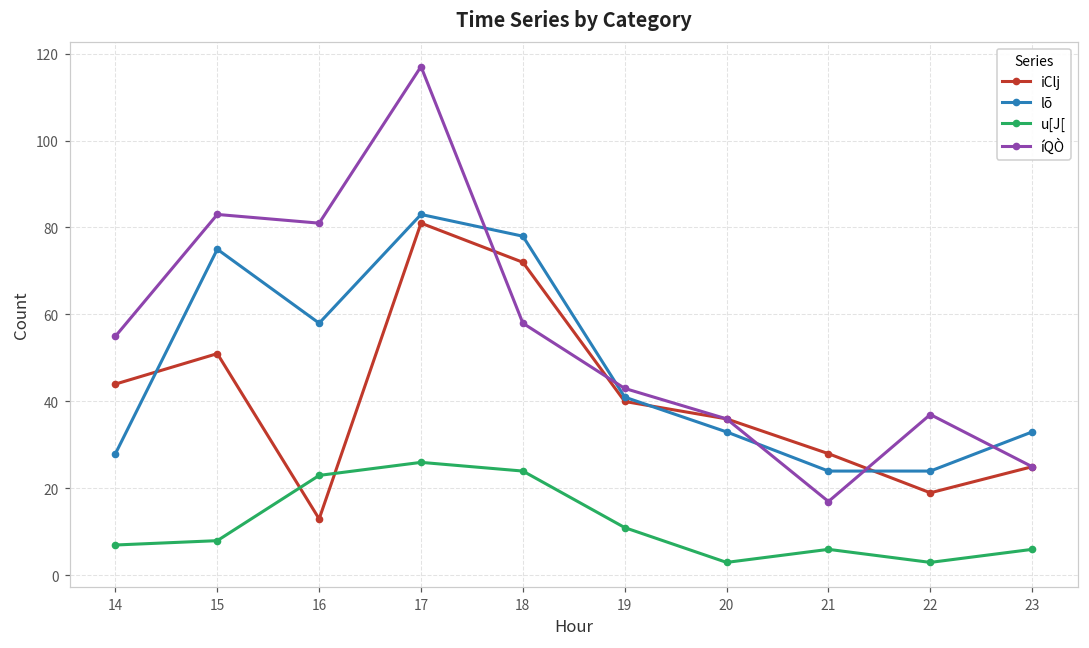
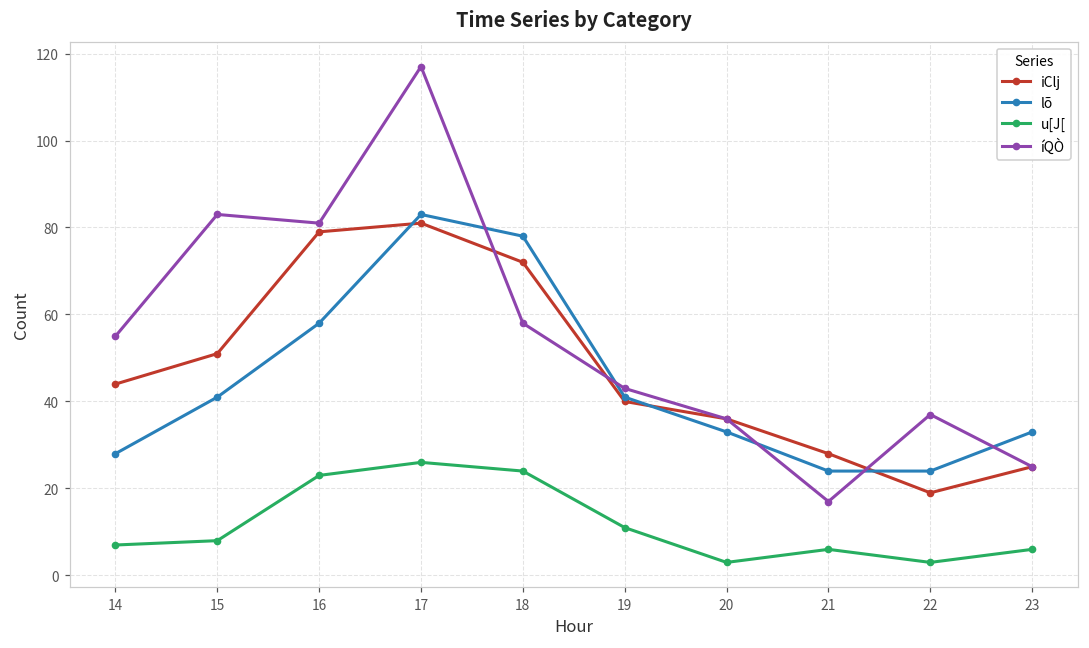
  {
    "iClj": {
      "14": 44,
      "15": 51,
-     "16": 13,
+     "16": 79,
      "17": 81,
      "18": 72,
      "19": 40,
      "21": 28,
      "22": 19
    },
    "lõ": {
      "14": 28,
-     "15": 75,
+     "15": 41,
      "16": 58,
      "17": 83,
      "18": 78,
      "19": 41,
      "20": 33,
      "21": 24,
      "22": 24,
      "23": 33
    },
    "u[J[": {
      "14": 7,
      "15": 8,
      "16": 23,
      "17": 26,
      "18": 24,
      "19": 11,
      "20": 3,
      "21": 6,
      "22": 3,
      "23": 6
    },
    "íQÒ": {
      "14": 55,
      "15": 83,
      "16": 81,
      "17": 117,
      "18": 58,
      "19": 43,
      "21": 17,
      "22": 37
    }
  }
